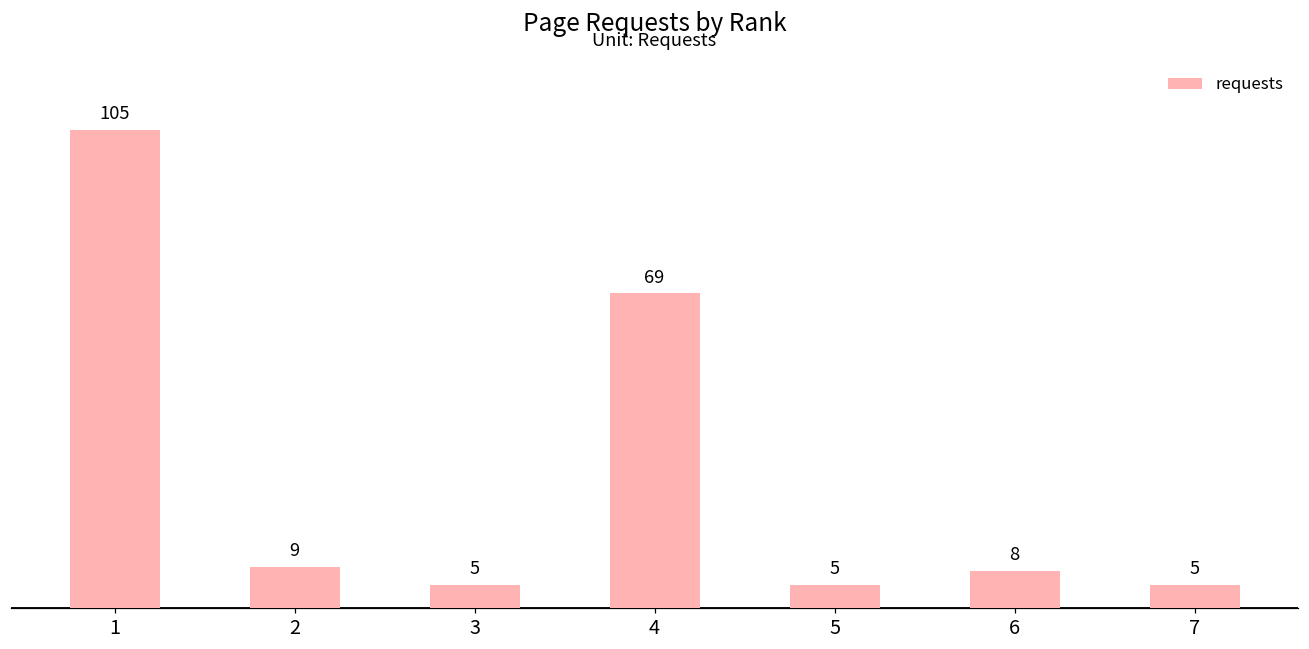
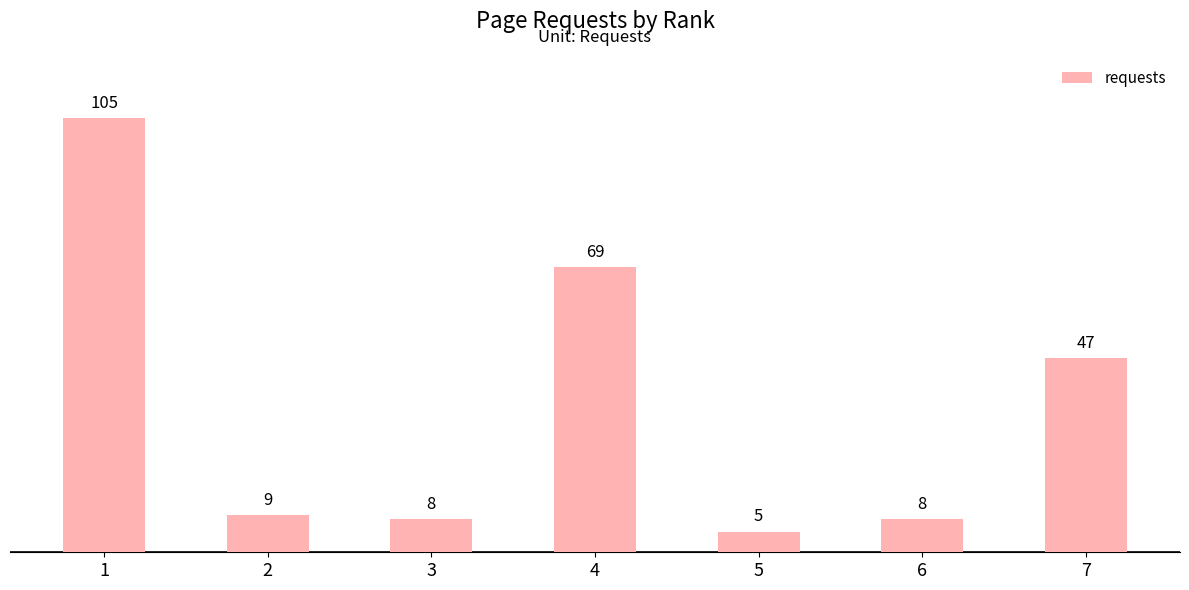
  {
    "1": 105,
    "2": 9,
-   "3": 5,
+   "3": 8,
    "4": 69,
    "5": 5,
    "6": 8,
-   "7": 5
+   "7": 47
  }
